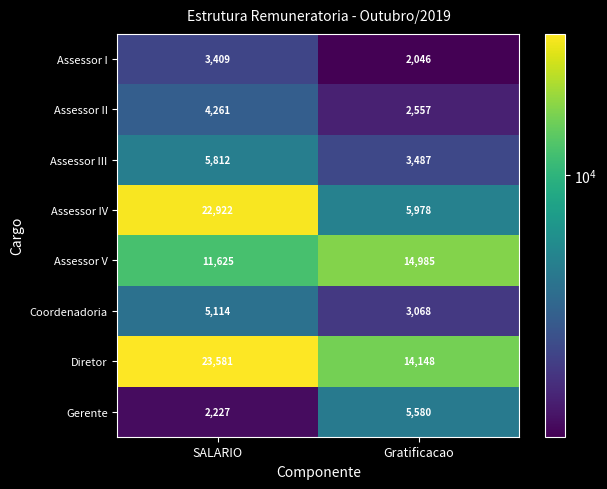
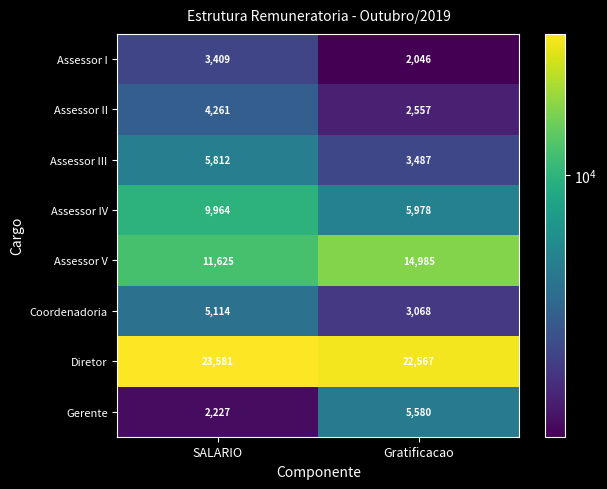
  {
    "Assessor I": {
      "SALARIO": "3,409",
      "Gratificacao": "2,046"
    },
    "Assessor II": {
      "SALARIO": "4,261",
      "Gratificacao": "2,557"
    },
    "Assessor III": {
      "SALARIO": "5,812",
      "Gratificacao": "3,487"
    },
    "Assessor IV": {
-     "SALARIO": "22,922",
+     "SALARIO": "9,964",
      "Gratificacao": "5,978"
    },
    "Assessor V": {
      "SALARIO": "11,625",
      "Gratificacao": "14,985"
    },
    "Coordenadoria": {
      "SALARIO": "5,114",
      "Gratificacao": "3,068"
    },
    "Diretor": {
      "SALARIO": "23,581",
-     "Gratificacao": "14,148"
+     "Gratificacao": "22,567"
    },
    "Gerente": {
      "SALARIO": "2,227",
      "Gratificacao": "5,580"
    }
  }
